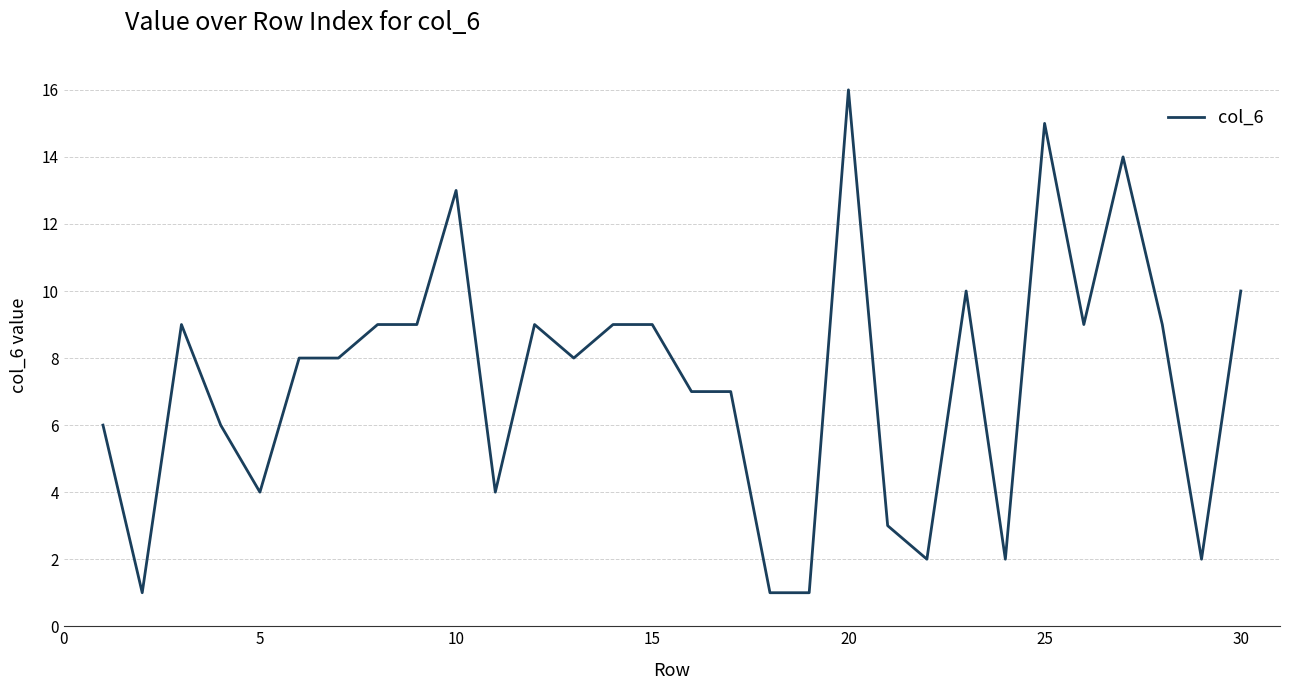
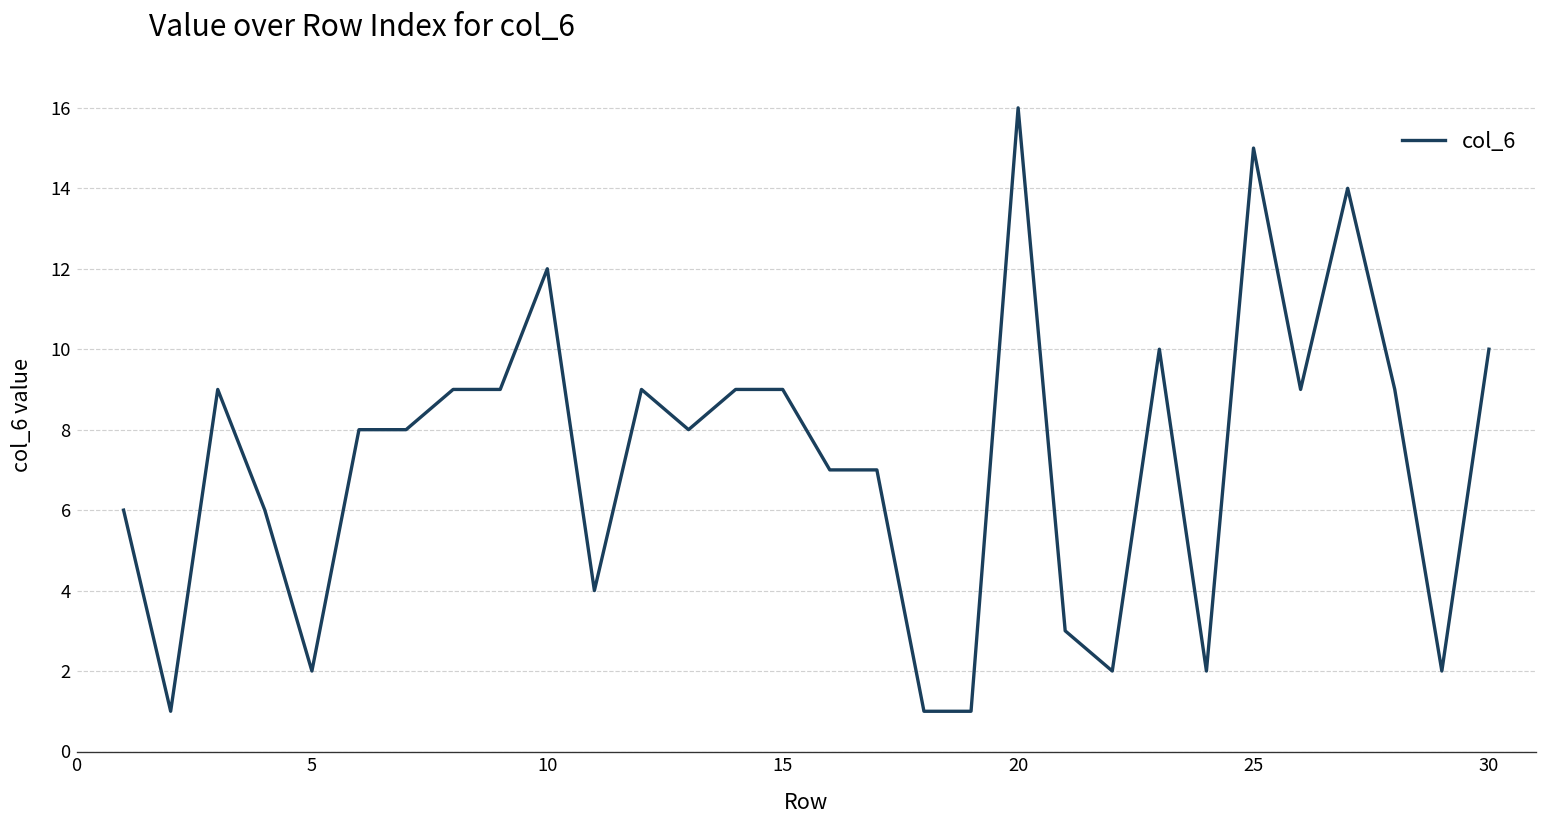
  {
-   "5": 4,
-   "10": 13,
+   "5": 2,
+   "10": 12,
    "15": 9,
    "20": 16,
    "25": 15,
    "30": 10
  }
